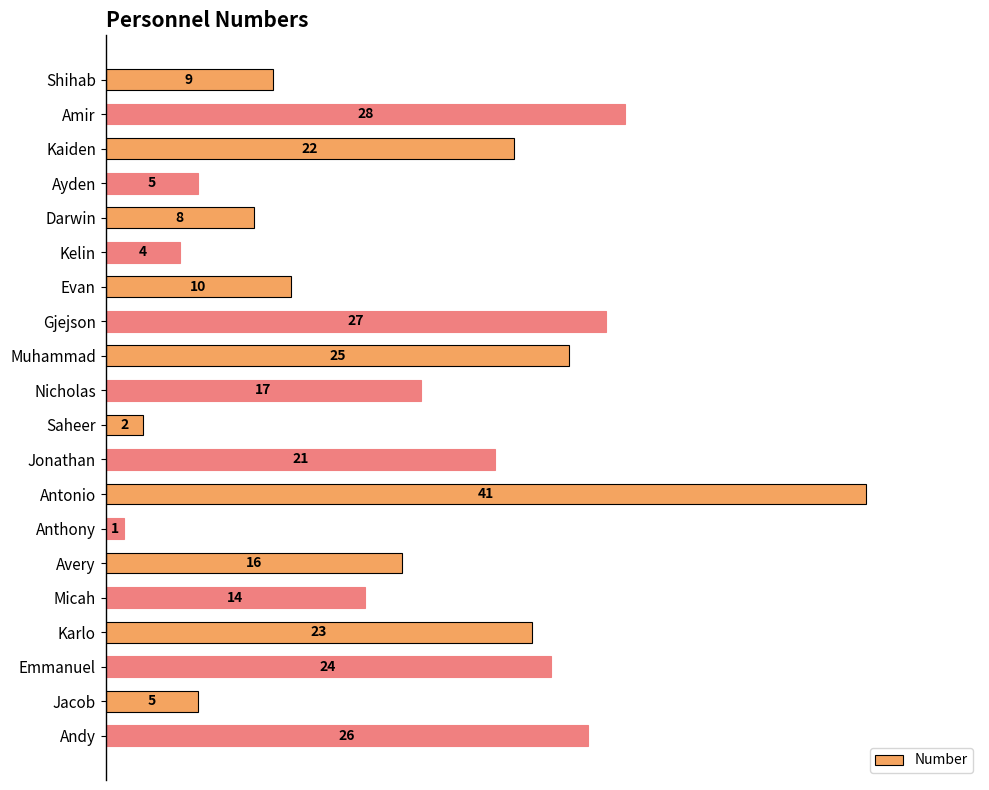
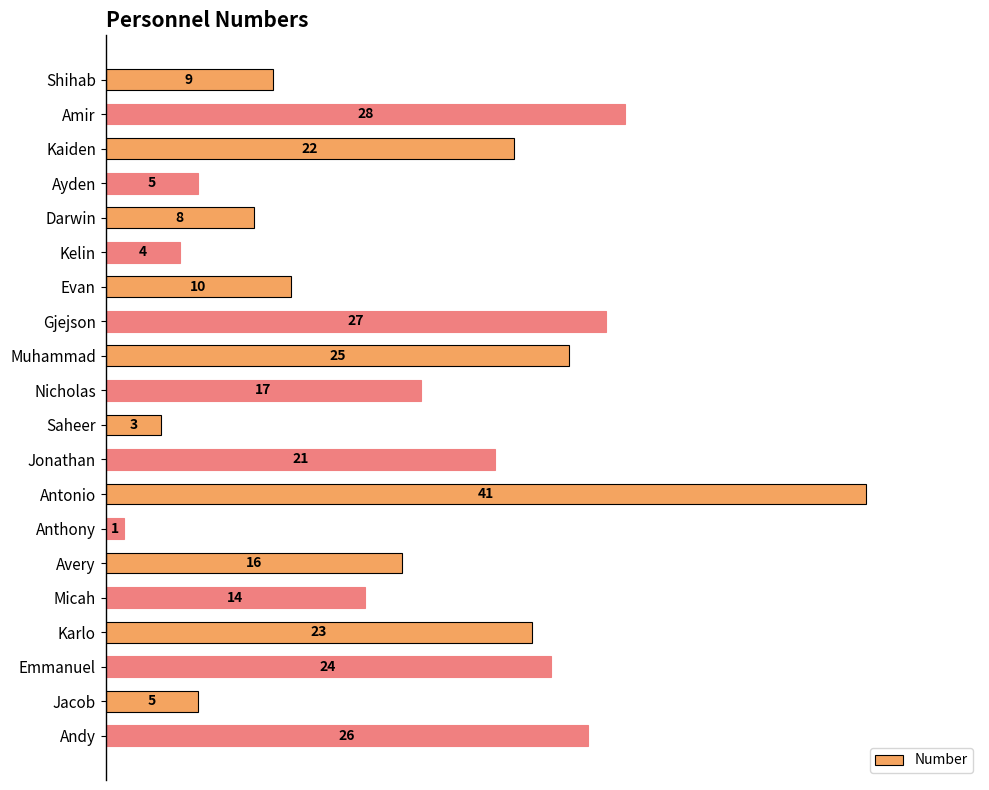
  {
    "Shihab": 9,
    "Amir": 28,
    "Kaiden": 22,
    "Ayden": 5,
    "Darwin": 8,
    "Kelin": 4,
    "Evan": 10,
    "Gjejson": 27,
    "Muhammad": 25,
    "Nicholas": 17,
-   "Saheer": 2,
+   "Saheer": 3,
    "Jonathan": 21,
    "Antonio": 41,
    "Anthony": 1,
    "Avery": 16,
    "Micah": 14,
    "Karlo": 23,
    "Emmanuel": 24,
    "Jacob": 5,
    "Andy": 26
  }
